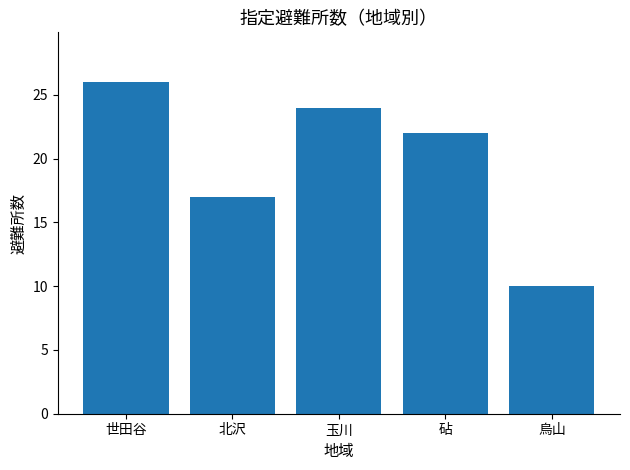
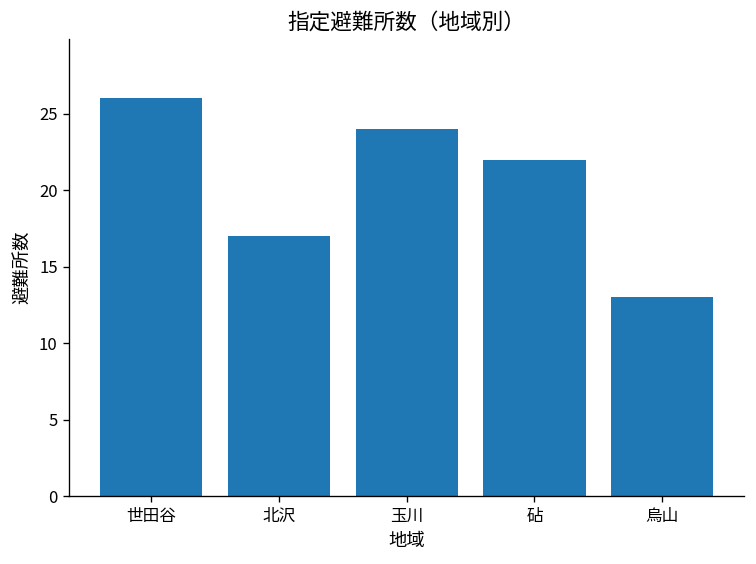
  {
    "世田谷": 26,
    "北沢": 17,
    "玉川": 24,
    "砧": 22,
-   "烏山": 10
+   "烏山": 13
  }
